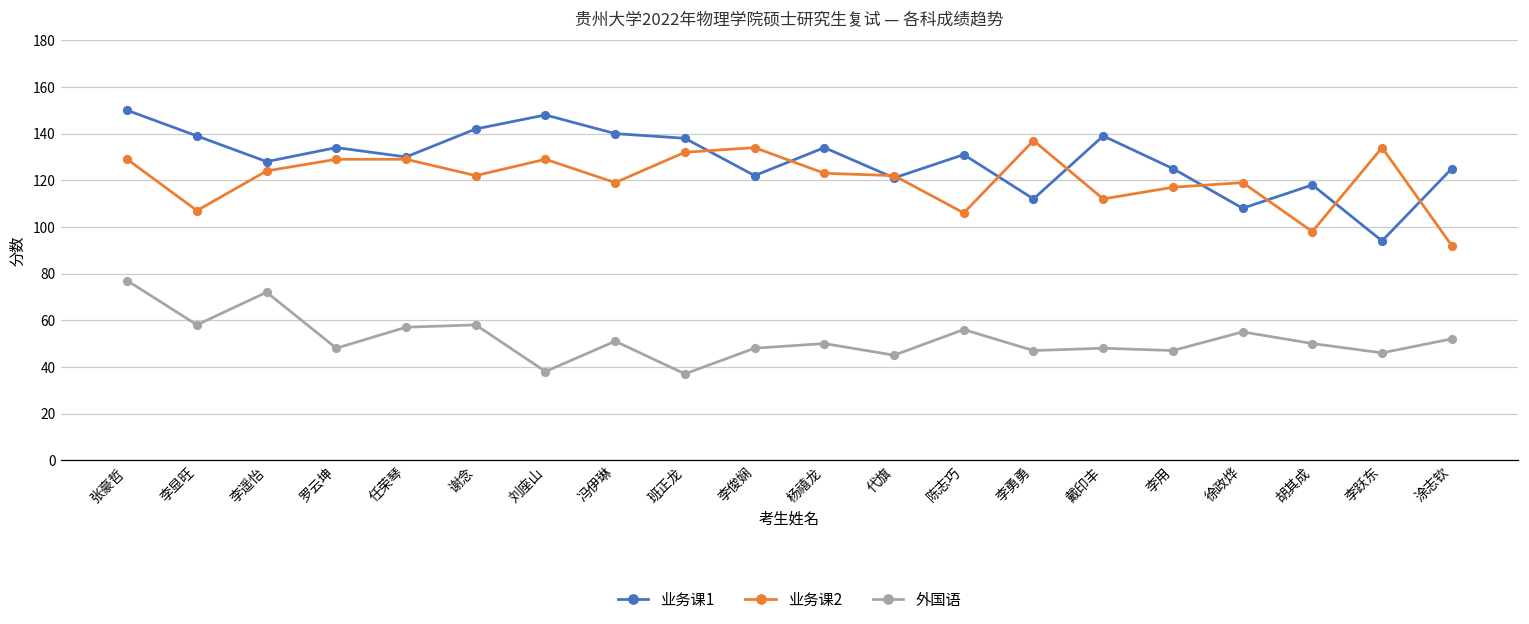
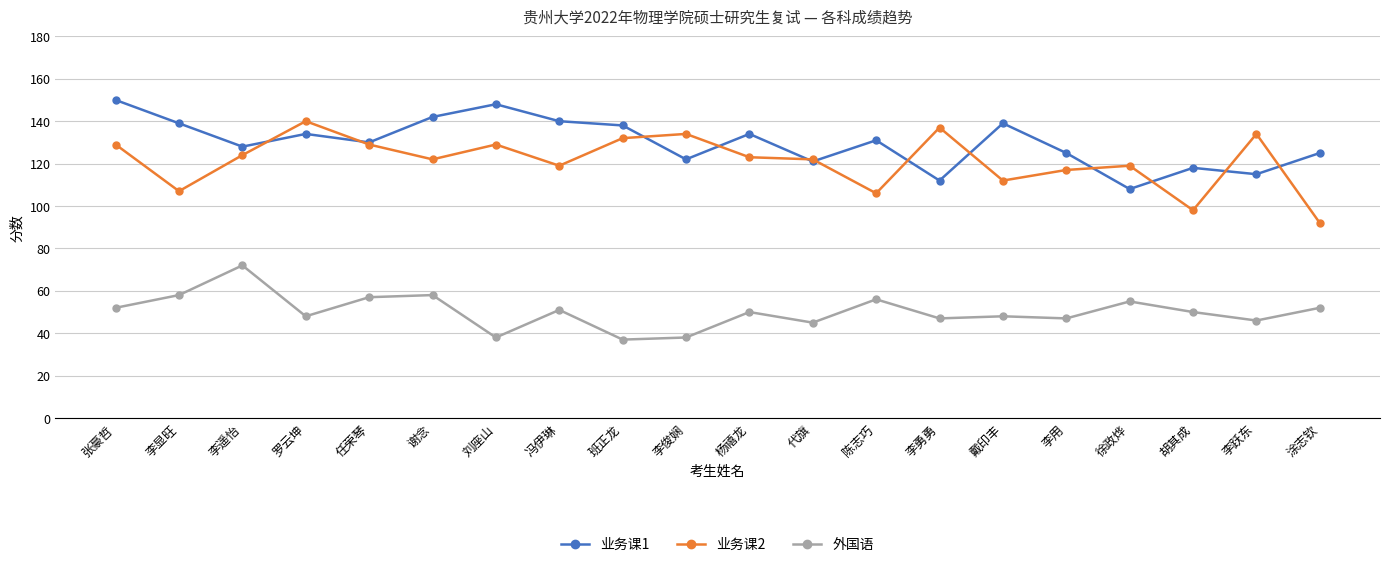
  {
    "业务课1": {
      "张豪哲": 150,
      "李显旺": 139,
      "李遥怡": 128,
      "罗云坤": 134,
      "谢念": 142,
      "刘座山": 148,
      "冯伊琳": 140,
      "班正龙": 138,
      "李俊娴": 122,
      "杨禧龙": 134,
      "陈志巧": 131,
      "李勇勇": 112,
      "戴印丰": 139,
      "李用": 125,
      "徐政烨": 108,
      "胡其成": 118,
-     "李跃东": 94,
+     "李跃东": 115,
      "涂志钦": 125
    },
    "业务课2": {
      "张豪哲": 129,
      "李显旺": 107,
      "李遥怡": 124,
-     "罗云坤": 129,
+     "罗云坤": 140,
      "谢念": 122,
      "刘座山": 129,
      "冯伊琳": 119,
      "班正龙": 132,
      "李俊娴": 134,
      "杨禧龙": 123,
      "陈志巧": 106,
      "李勇勇": 137,
      "戴印丰": 112,
      "李用": 117,
      "徐政烨": 119,
      "胡其成": 98,
      "李跃东": 134,
      "涂志钦": 92
    },
    "外国语": {
-     "张豪哲": 77,
+     "张豪哲": 52,
      "李显旺": 58,
      "李遥怡": 72,
      "罗云坤": 48,
      "任荣琴": 57,
      "谢念": 58,
      "刘座山": 38,
      "冯伊琳": 51,
      "班正龙": 37,
-     "李俊娴": 48,
+     "李俊娴": 38,
      "杨禧龙": 50,
      "代旗": 45,
      "陈志巧": 56,
      "李勇勇": 47,
      "戴印丰": 48,
      "李用": 47,
      "徐政烨": 55,
      "胡其成": 50,
      "李跃东": 46,
      "涂志钦": 52
    }
  }
